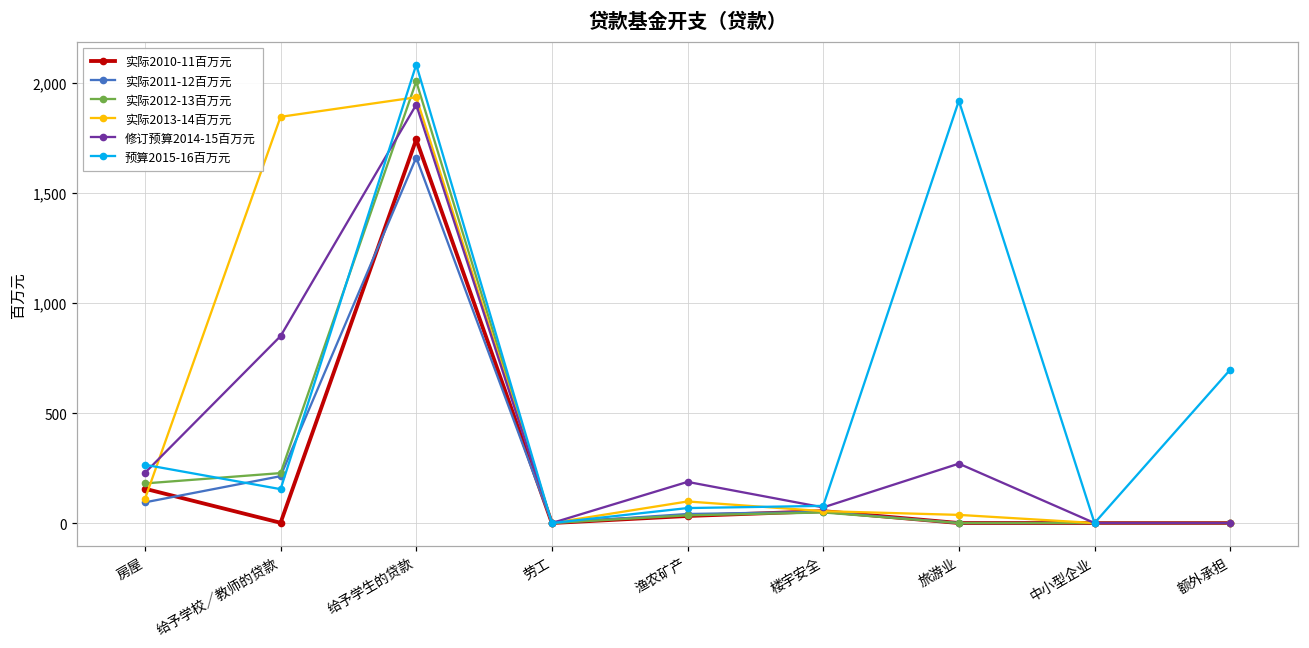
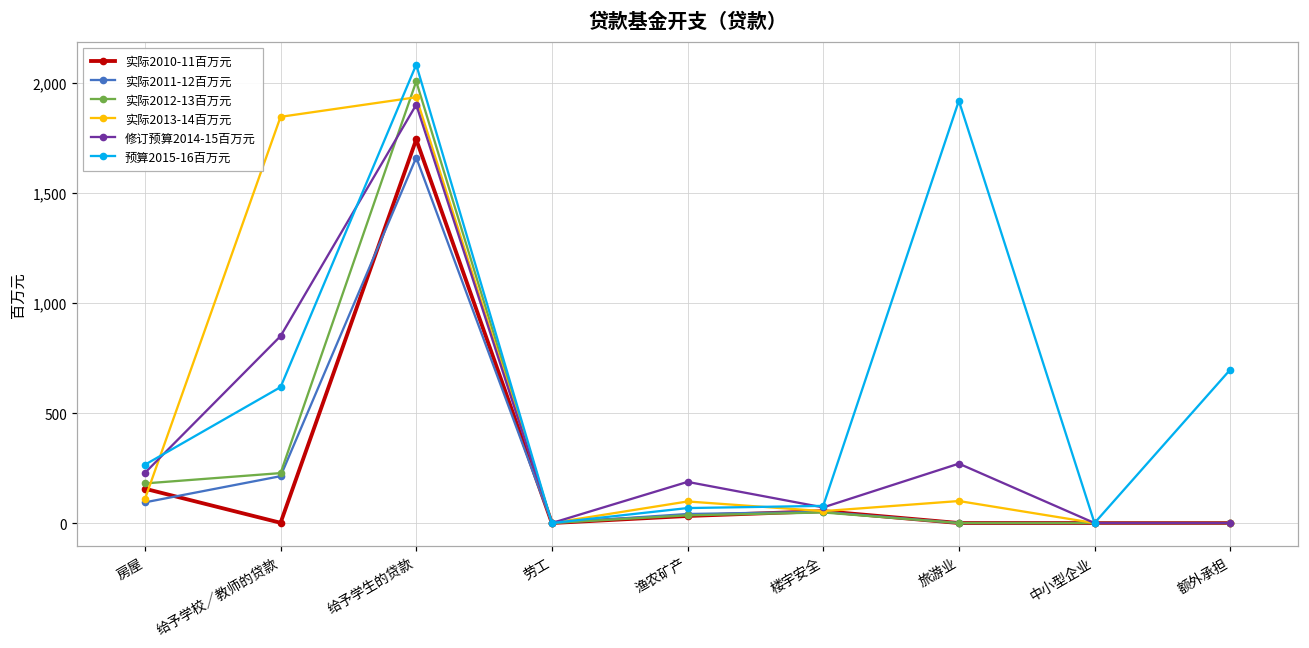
  {
    "实际2010-11百万元": {
      "房屋": "160",
      "给予学校／教师的贷款": "0",
      "给予学生的贷款": "1,740"
    },
    "实际2011-12百万元": {
      "房屋": "90",
      "给予学校／教师的贷款": "210",
      "给予学生的贷款": "1,660"
    },
    "实际2012-13百万元": {
      "房屋": "180",
      "给予学校／教师的贷款": "230",
      "给予学生的贷款": "2,010"
    },
    "实际2013-14百万元": {
      "房屋": "110",
      "给予学校／教师的贷款": "1,850",
      "给予学生的贷款": "1,940",
      "渔农矿产": "100",
-     "旅游业": "40"
+     "旅游业": "100"
    },
    "修订预算2014-15百万元": {
      "房屋": "230",
      "给予学校／教师的贷款": "850",
      "给予学生的贷款": "1,900",
      "渔农矿产": "190",
      "旅游业": "270"
    },
    "预算2015-16百万元": {
      "房屋": "270",
-     "给予学校／教师的贷款": "150",
+     "给予学校／教师的贷款": "620",
      "给予学生的贷款": "2,080",
      "渔农矿产": "70",
      "旅游业": "1,920",
      "额外承担": "700"
    }
  }
